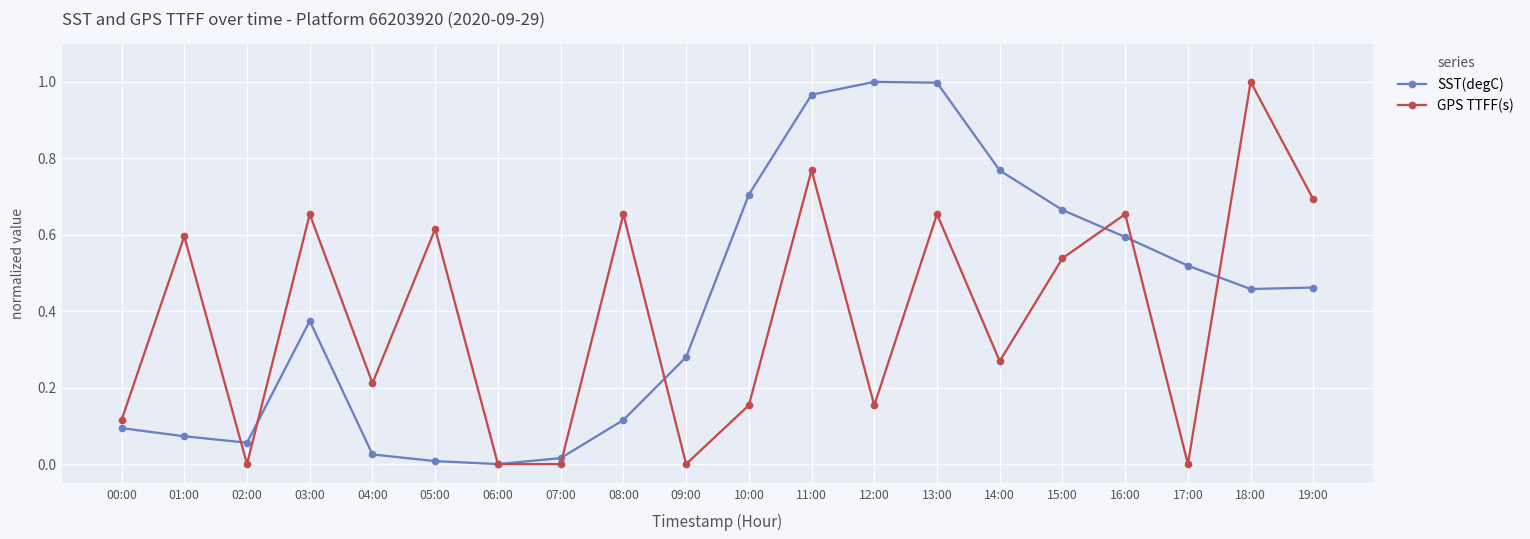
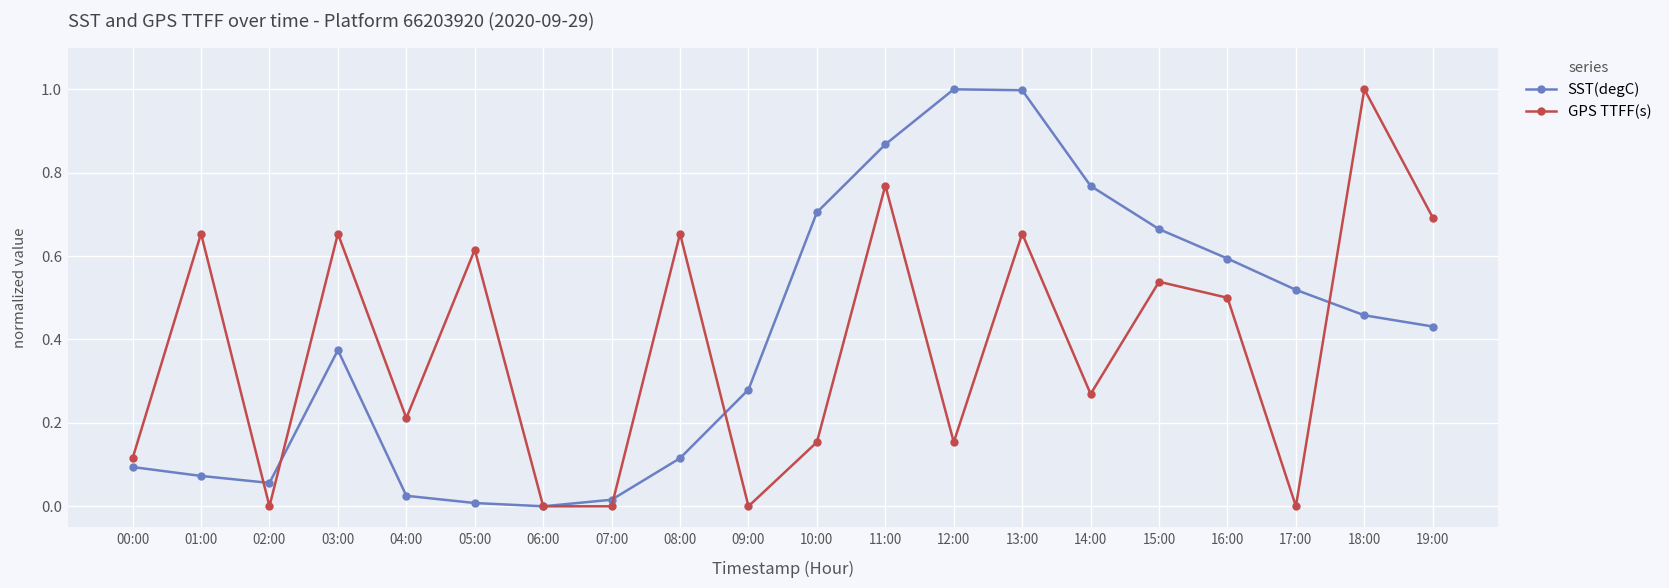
  {
    "SST(degC)": {
      "00:00": 0.09,
      "01:00": 0.07,
      "02:00": 0.06,
      "03:00": 0.37,
      "04:00": 0.03,
      "05:00": 0.01,
      "07:00": 0.02,
      "08:00": 0.12,
      "09:00": 0.28,
      "10:00": 0.70,
-     "11:00": 0.97,
+     "11:00": 0.87,
      "12:00": 1.00,
      "13:00": 1.00,
      "14:00": 0.77,
      "15:00": 0.66,
      "16:00": 0.59,
      "17:00": 0.52,
      "18:00": 0.46,
-     "19:00": 0.46
+     "19:00": 0.43
    },
    "GPS TTFF(s)": {
      "00:00": 0.12,
-     "01:00": 0.60,
+     "01:00": 0.65,
      "02:00": 0.00,
      "03:00": 0.65,
      "04:00": 0.21,
      "05:00": 0.62,
      "07:00": 0.00,
      "08:00": 0.65,
      "09:00": 0.00,
      "10:00": 0.15,
      "11:00": 0.77,
      "12:00": 0.15,
      "13:00": 0.65,
      "14:00": 0.27,
      "15:00": 0.54,
-     "16:00": 0.65,
+     "16:00": 0.50,
      "17:00": 0.00,
      "18:00": 1.00,
      "19:00": 0.69
    }
  }
